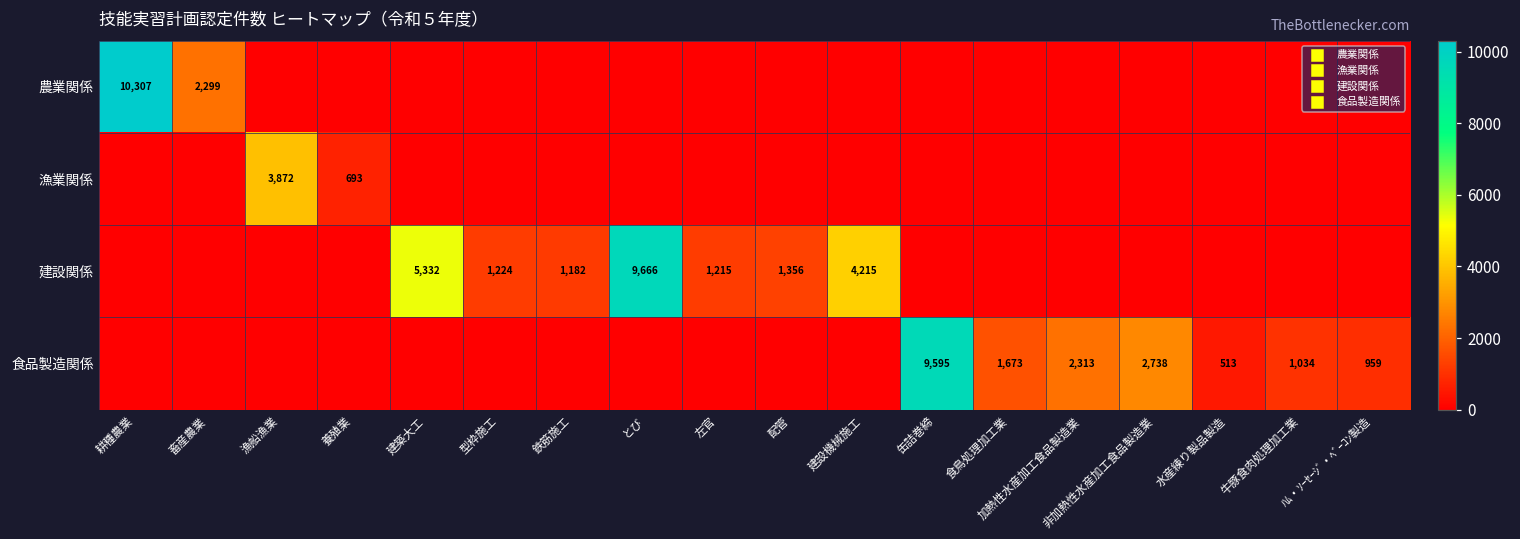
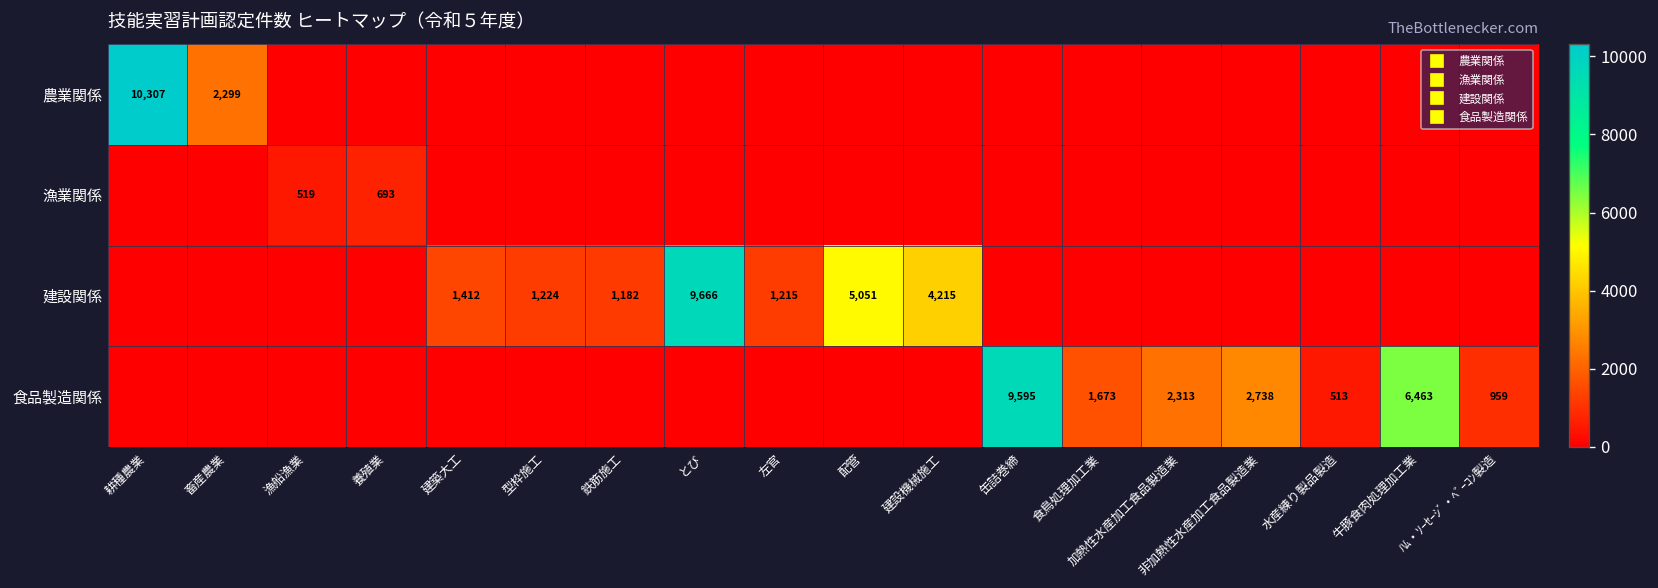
  {
    "農業関係": {
      "耕種農業": "10,307",
      "畜産農業": "2,299"
    },
    "漁業関係": {
-     "漁船漁業": "3,872",
+     "漁船漁業": "519",
      "養殖業": "693"
    },
    "建設関係": {
-     "建築大工": "5,332",
+     "建築大工": "1,412",
      "型枠施工": "1,224",
      "鉄筋施工": "1,182",
      "とび": "9,666",
      "左官": "1,215",
-     "配管": "1,356",
+     "配管": "5,051",
      "建設機械施工": "4,215"
    },
    "食品製造関係": {
      "缶詰巻締": "9,595",
      "食鳥処理加工業": "1,673",
      "加熱性水産加工食品製造業": "2,313",
      "非加熱性水産加工食品製造業": "2,738",
      "水産練り製品製造": "513",
-     "牛豚食肉処理加工業": "1,034",
+     "牛豚食肉処理加工業": "6,463",
      "ﾊﾑ・ｿｰｾｰｼﾞ・ﾍﾞｰｺﾝ製造": "959"
    }
  }
